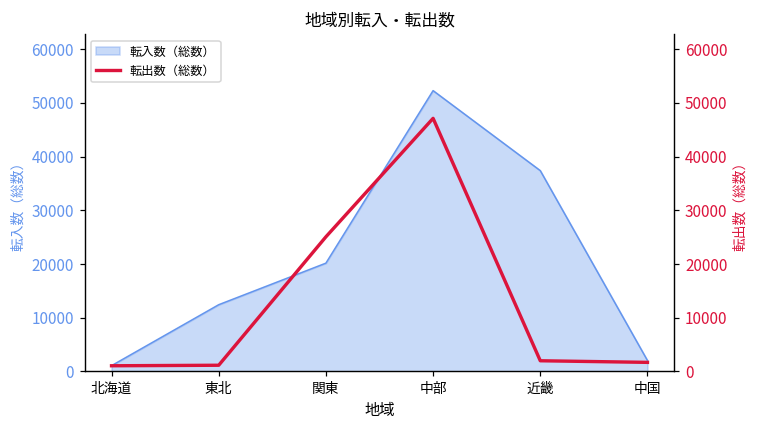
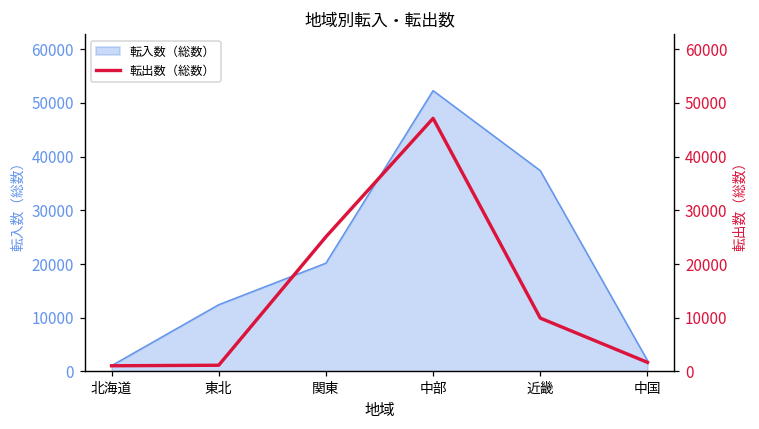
  {
    "転入数（総数）": {
      "北海道": 1000,
      "東北": 12000,
      "関東": 20000,
      "中部": 52000,
      "近畿": 37000,
      "中国": 2000
    },
    "転出数（総数）": {
      "北海道": 1000,
      "東北": 1000,
      "関東": 25000,
      "中部": 47000,
-     "近畿": 2000,
+     "近畿": 10000,
      "中国": 2000
    }
  }
